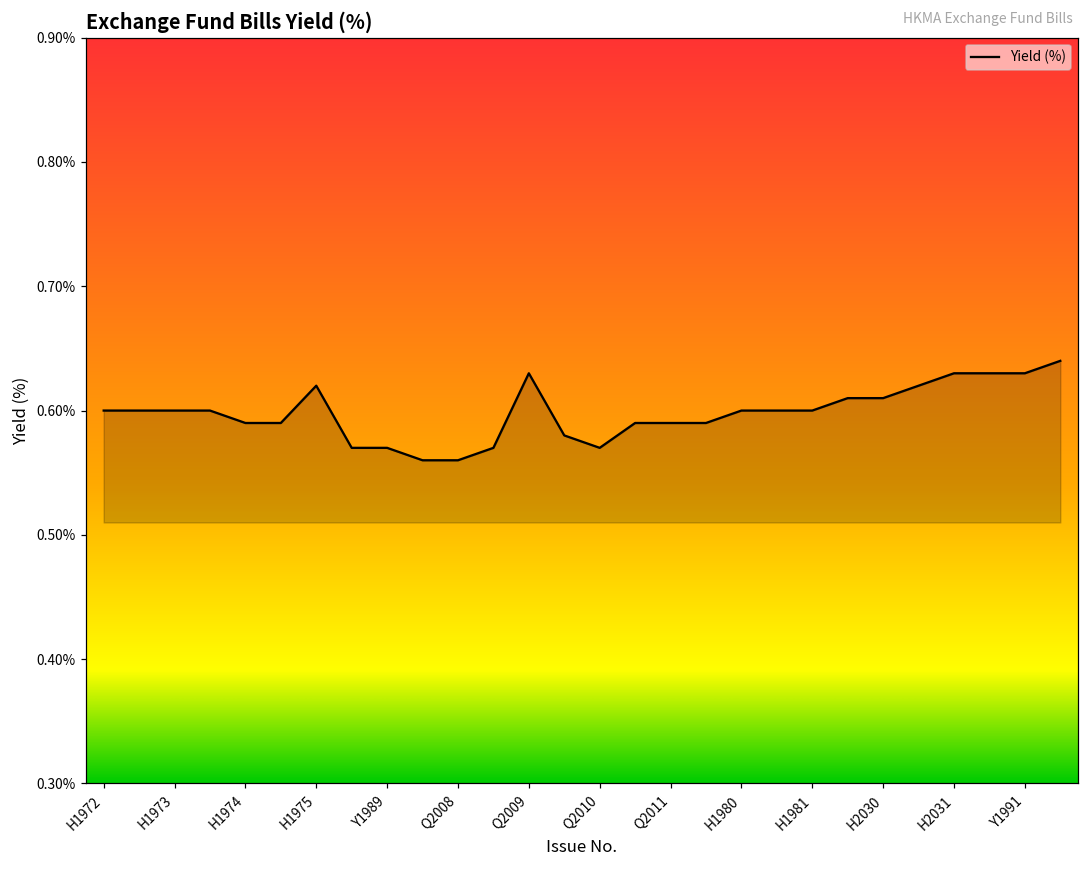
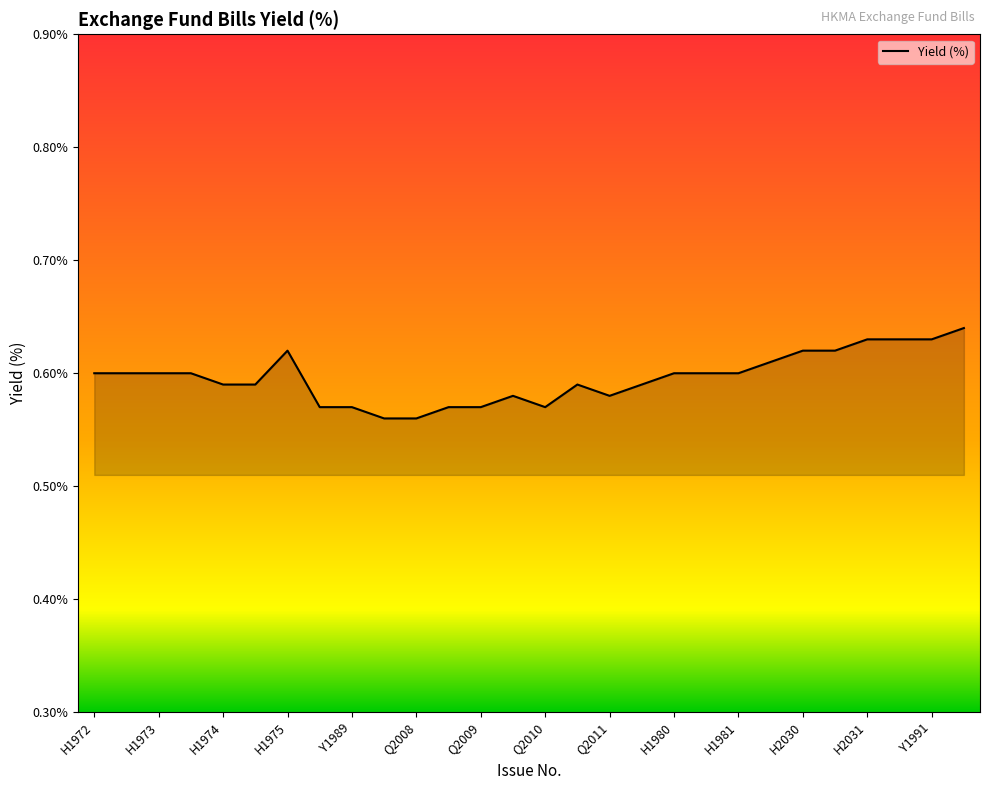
  {
    "H1972": "0.60%",
    "H1973": "0.60%",
    "H1974": "0.59%",
    "H1975": "0.62%",
    "Y1989": "0.57%",
    "Q2008": "0.56%",
-   "Q2009": "0.63%",
+   "Q2009": "0.57%",
    "Q2010": "0.57%",
-   "Q2011": "0.59%",
+   "Q2011": "0.58%",
    "H1980": "0.60%",
    "H1981": "0.60%",
-   "H2030": "0.61%",
+   "H2030": "0.62%",
    "H2031": "0.63%",
    "Y1991": "0.63%"
  }
